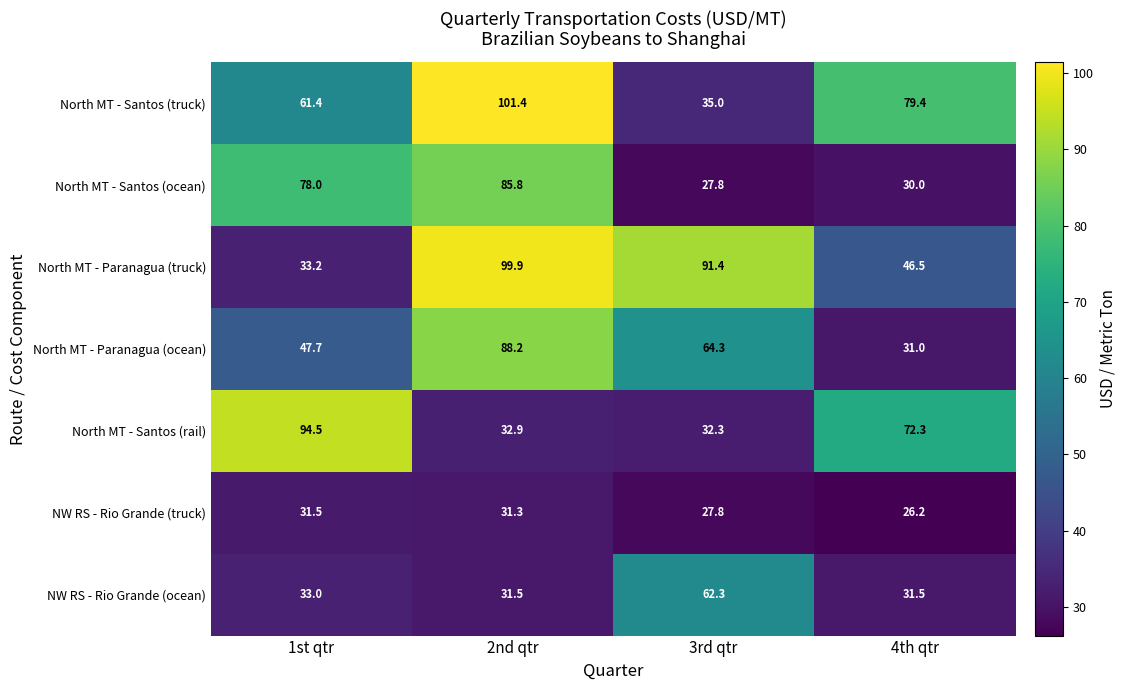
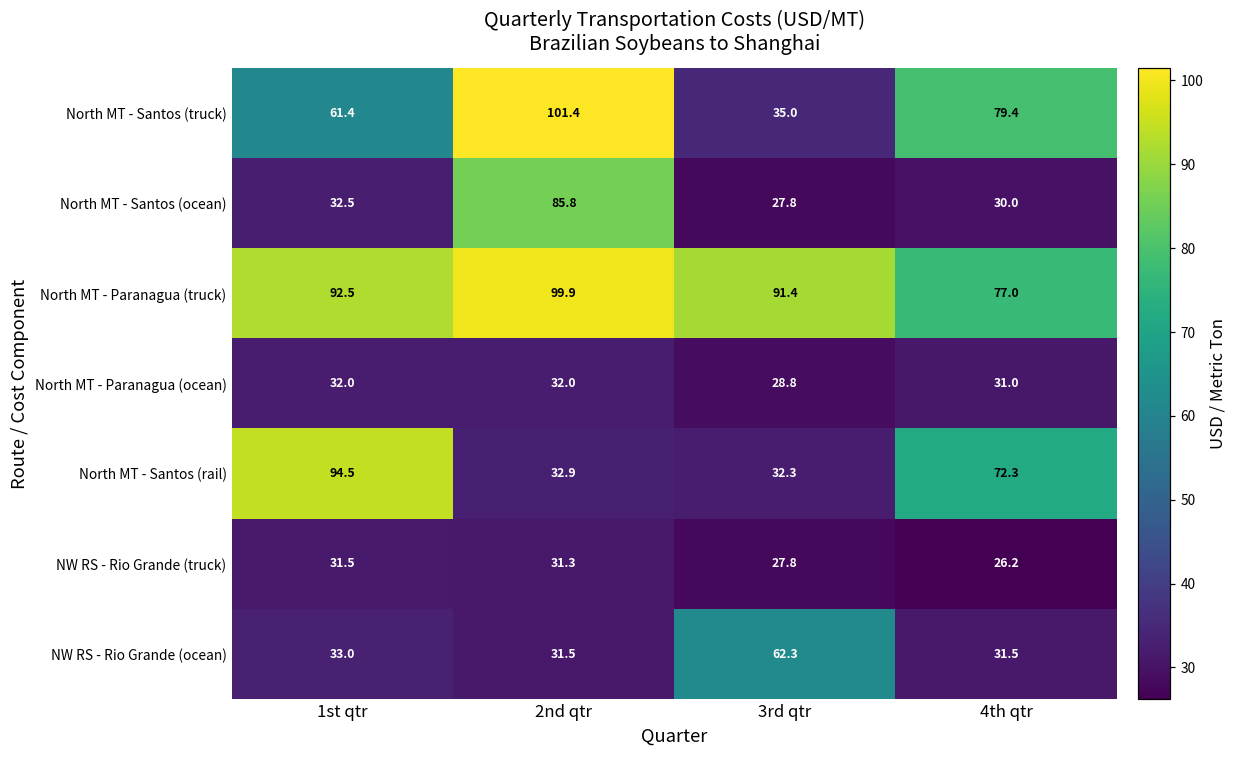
  {
    "North MT - Santos (truck)": {
      "1st qtr": 61.4,
      "2nd qtr": 101.4,
      "3rd qtr": 35.0,
      "4th qtr": 79.4
    },
    "North MT - Santos (ocean)": {
-     "1st qtr": 78.0,
+     "1st qtr": 32.5,
      "2nd qtr": 85.8,
      "3rd qtr": 27.8,
      "4th qtr": 30.0
    },
    "North MT - Paranagua (truck)": {
-     "1st qtr": 33.2,
+     "1st qtr": 92.5,
      "2nd qtr": 99.9,
      "3rd qtr": 91.4,
-     "4th qtr": 46.5
+     "4th qtr": 77.0
    },
    "North MT - Paranagua (ocean)": {
-     "1st qtr": 47.7,
-     "2nd qtr": 88.2,
-     "3rd qtr": 64.3,
+     "1st qtr": 32.0,
+     "2nd qtr": 32.0,
+     "3rd qtr": 28.8,
      "4th qtr": 31.0
    },
    "North MT - Santos (rail)": {
      "1st qtr": 94.5,
      "2nd qtr": 32.9,
      "3rd qtr": 32.3,
      "4th qtr": 72.3
    },
    "NW RS - Rio Grande (truck)": {
      "1st qtr": 31.5,
      "2nd qtr": 31.3,
      "3rd qtr": 27.8,
      "4th qtr": 26.2
    },
    "NW RS - Rio Grande (ocean)": {
      "1st qtr": 33.0,
      "2nd qtr": 31.5,
      "3rd qtr": 62.3,
      "4th qtr": 31.5
    }
  }
